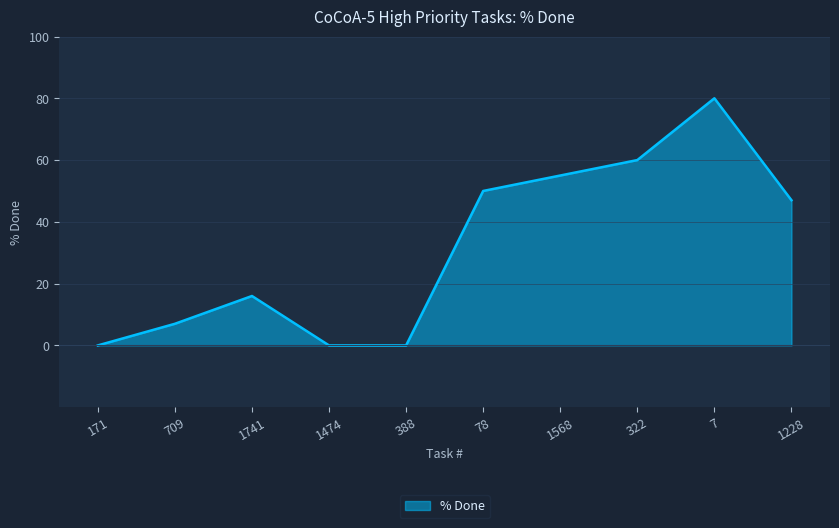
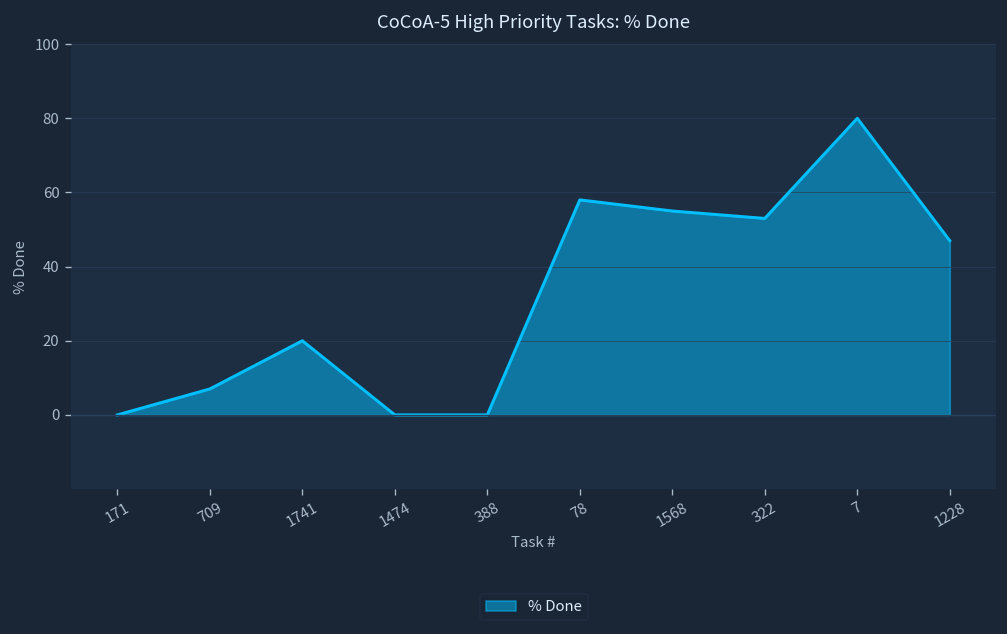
  {
    "171": 0,
    "709": 7,
-   "1741": 16,
+   "1741": 20,
    "1474": 0,
    "388": 0,
-   "78": 50,
+   "78": 58,
    "1568": 55,
-   "322": 60,
+   "322": 53,
    "7": 80,
    "1228": 47
  }
